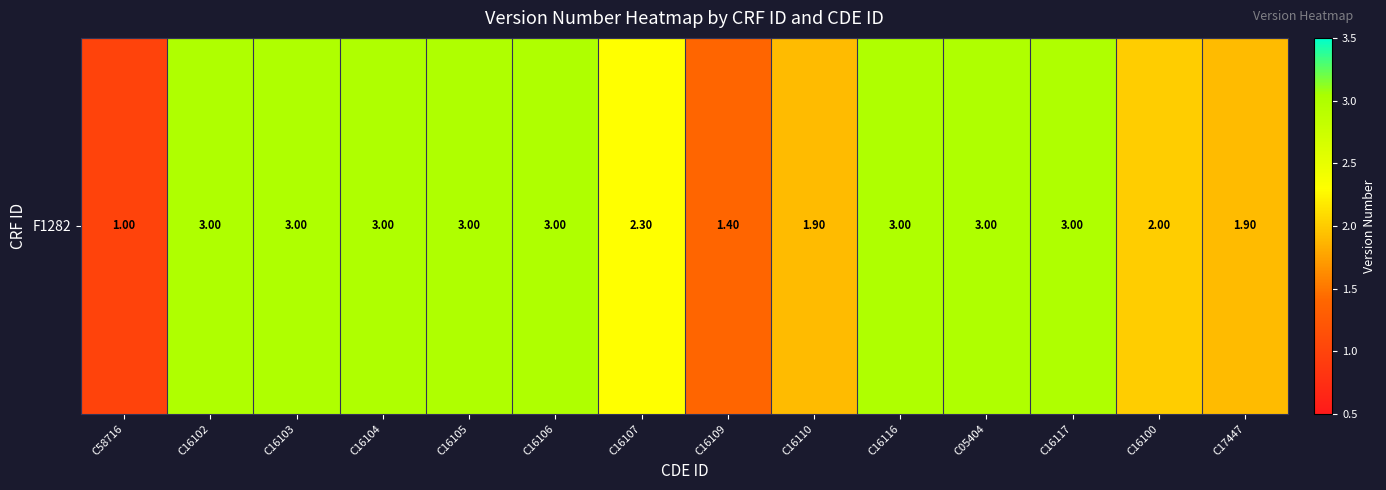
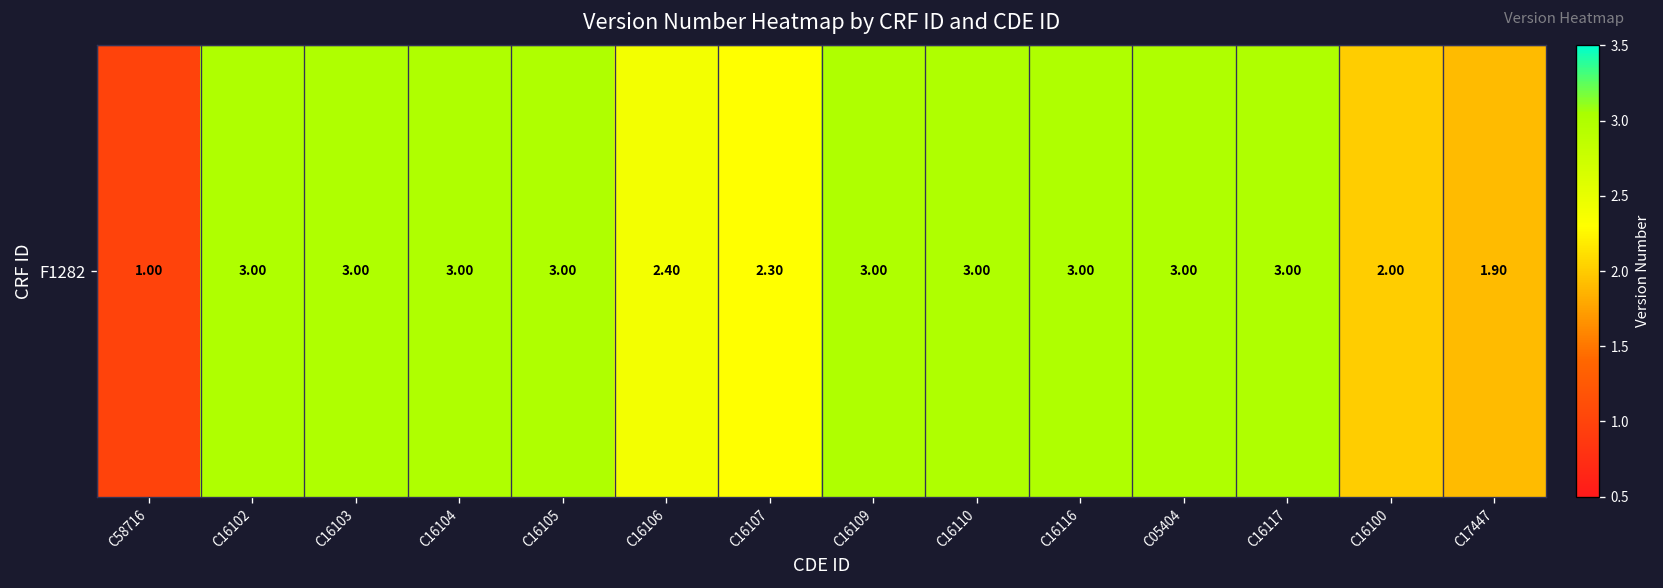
  {
    "F1282": {
      "C58716": 1.00,
      "C16102": 3.00,
      "C16103": 3.00,
      "C16104": 3.00,
      "C16105": 3.00,
-     "C16106": 3.00,
+     "C16106": 2.40,
      "C16107": 2.30,
-     "C16109": 1.40,
-     "C16110": 1.90,
+     "C16109": 3.00,
+     "C16110": 3.00,
      "C16116": 3.00,
      "C05404": 3.00,
      "C16117": 3.00,
      "C16100": 2.00,
      "C17447": 1.90
    }
  }
